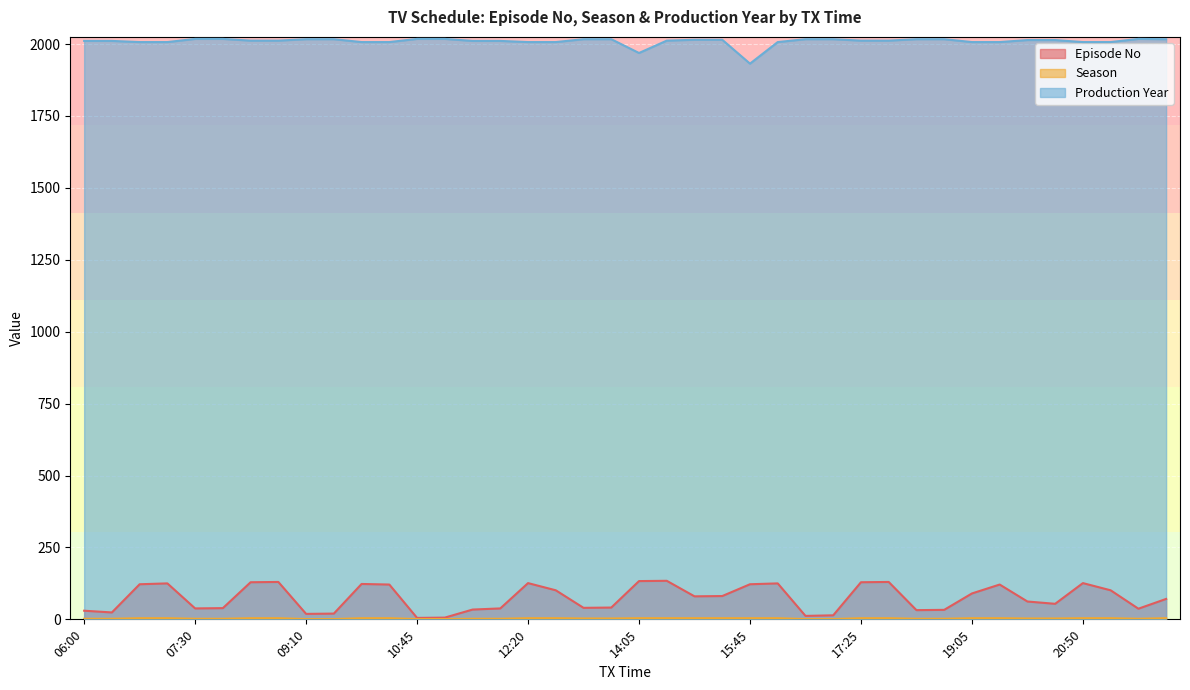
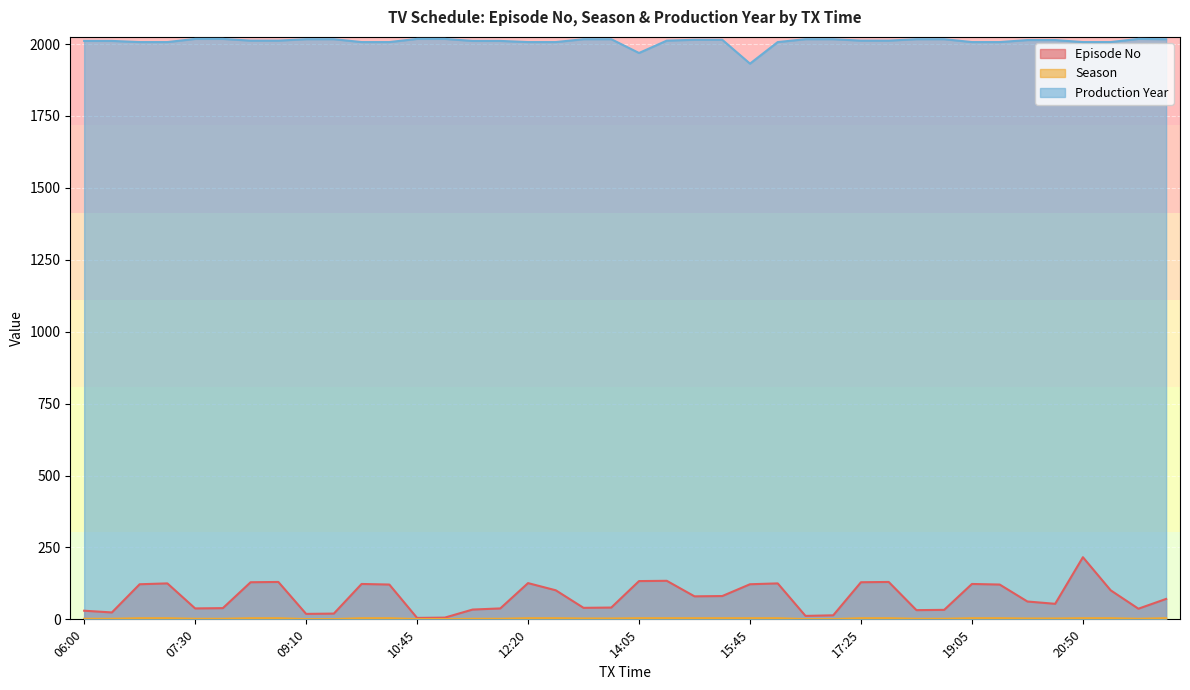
  {
    "Episode No": {
      "06:00": 30,
      "07:30": 40,
      "09:10": 20,
      "12:20": 130,
      "14:05": 130,
      "15:45": 120,
      "17:25": 130,
-     "19:05": 90,
-     "20:50": 130
+     "19:05": 120,
+     "20:50": 220
    },
    "Season": {
      "06:00": 0,
      "07:30": 0,
      "09:10": 0,
      "12:20": 0,
      "14:05": 0,
      "15:45": 0,
      "17:25": 0,
      "19:05": 0,
      "20:50": 0
    },
    "Production Year": {
      "06:00": 2010,
      "07:30": 2020,
      "09:10": 2020,
      "10:45": 2020,
      "12:20": 2010,
      "14:05": 1970,
      "15:45": 1930,
      "17:25": 2010,
      "19:05": 2010,
      "20:50": 2010
    }
  }
